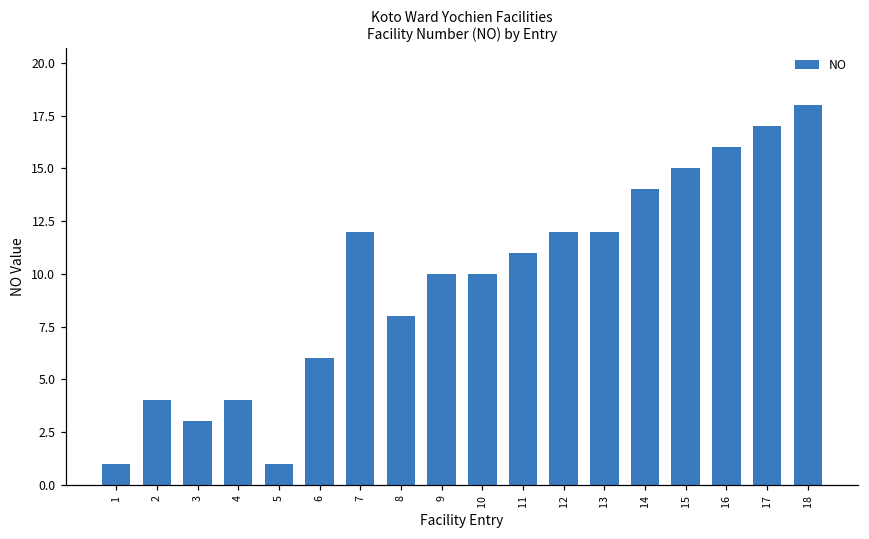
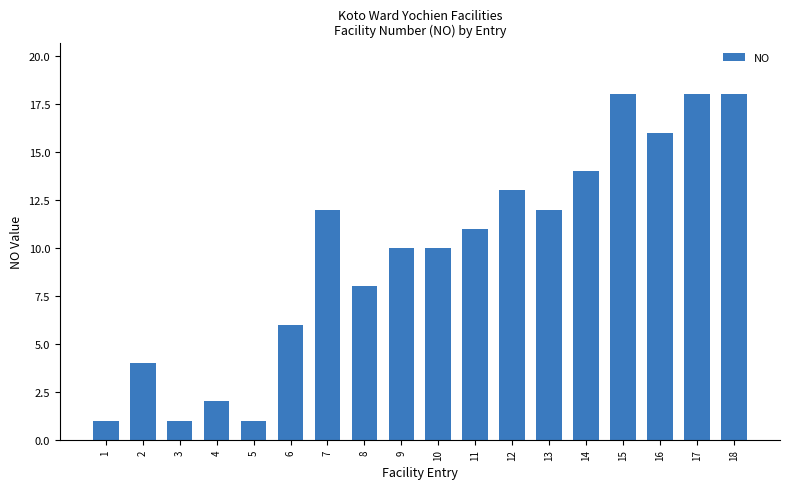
  {
    "1": 1,
    "2": 4,
-   "3": 3,
-   "4": 4,
+   "3": 1,
+   "4": 2,
    "5": 1,
    "6": 6,
    "7": 12,
    "8": 8,
    "9": 10,
    "10": 10,
    "11": 11,
-   "12": 12,
+   "12": 13,
    "13": 12,
    "14": 14,
-   "15": 15,
+   "15": 18,
    "16": 16,
-   "17": 17,
+   "17": 18,
    "18": 18
  }
